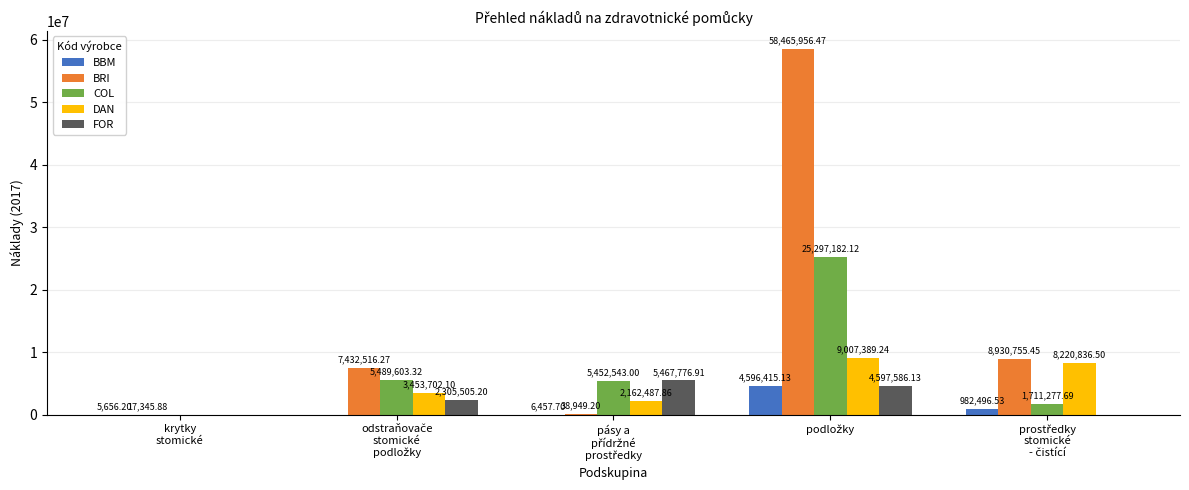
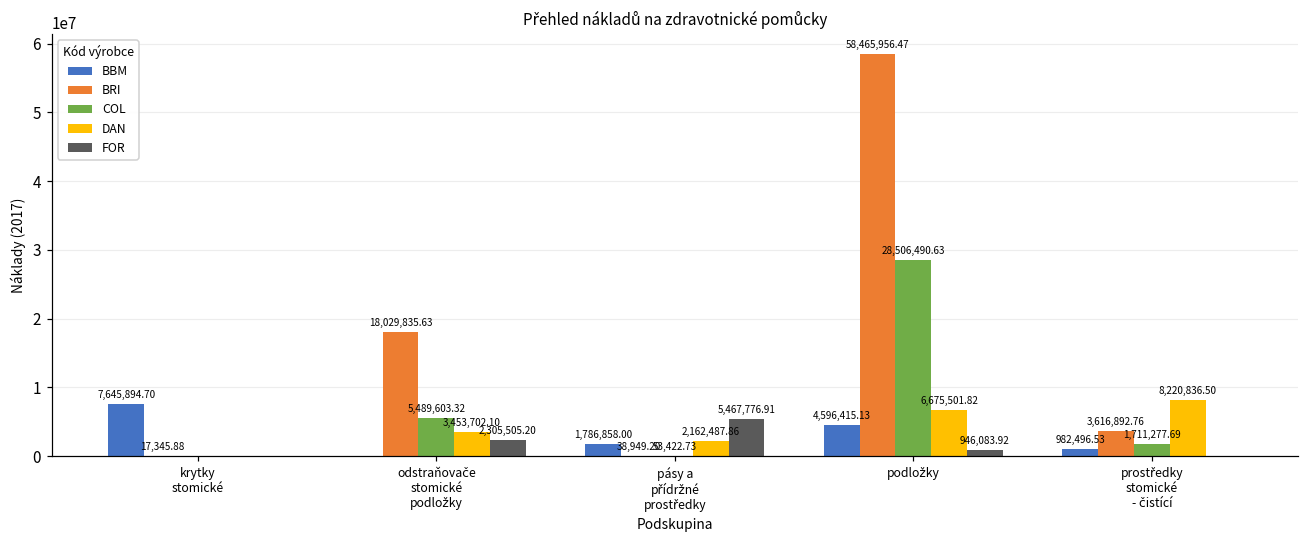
  {
    "BBM": {
-     "krytky stomické": "5,656.20",
-     "pásy a přídržné prostředky": "6,457.70",
+     "krytky stomické": "7,645,894.70",
+     "pásy a přídržné prostředky": "1,786,858.00",
      "podložky": "4,596,415.13",
      "prostředky stomické - čistící": "982,496.53"
    },
    "BRI": {
      "krytky stomické": "17,345.88",
-     "odstraňovače stomické podložky": "7,432,516.27",
+     "odstraňovače stomické podložky": "18,029,835.63",
      "pásy a přídržné prostředky": "38,949.20",
      "podložky": "58,465,956.47",
-     "prostředky stomické - čistící": "8,930,755.45"
+     "prostředky stomické - čistící": "3,616,892.76"
    },
    "COL": {
      "odstraňovače stomické podložky": "5,489,603.32",
-     "pásy a přídržné prostředky": "5,452,543.00",
-     "podložky": "25,297,182.12",
+     "pásy a přídržné prostředky": "53,422.73",
+     "podložky": "28,506,490.63",
      "prostředky stomické - čistící": "1,711,277.69"
    },
    "DAN": {
      "odstraňovače stomické podložky": "3,453,702.10",
      "pásy a přídržné prostředky": "2,162,487.86",
-     "podložky": "9,007,389.24",
+     "podložky": "6,675,501.82",
      "prostředky stomické - čistící": "8,220,836.50"
    },
    "FOR": {
      "odstraňovače stomické podložky": "2,305,505.20",
      "pásy a přídržné prostředky": "5,467,776.91",
-     "podložky": "4,597,586.13"
+     "podložky": "946,083.92"
    }
  }
